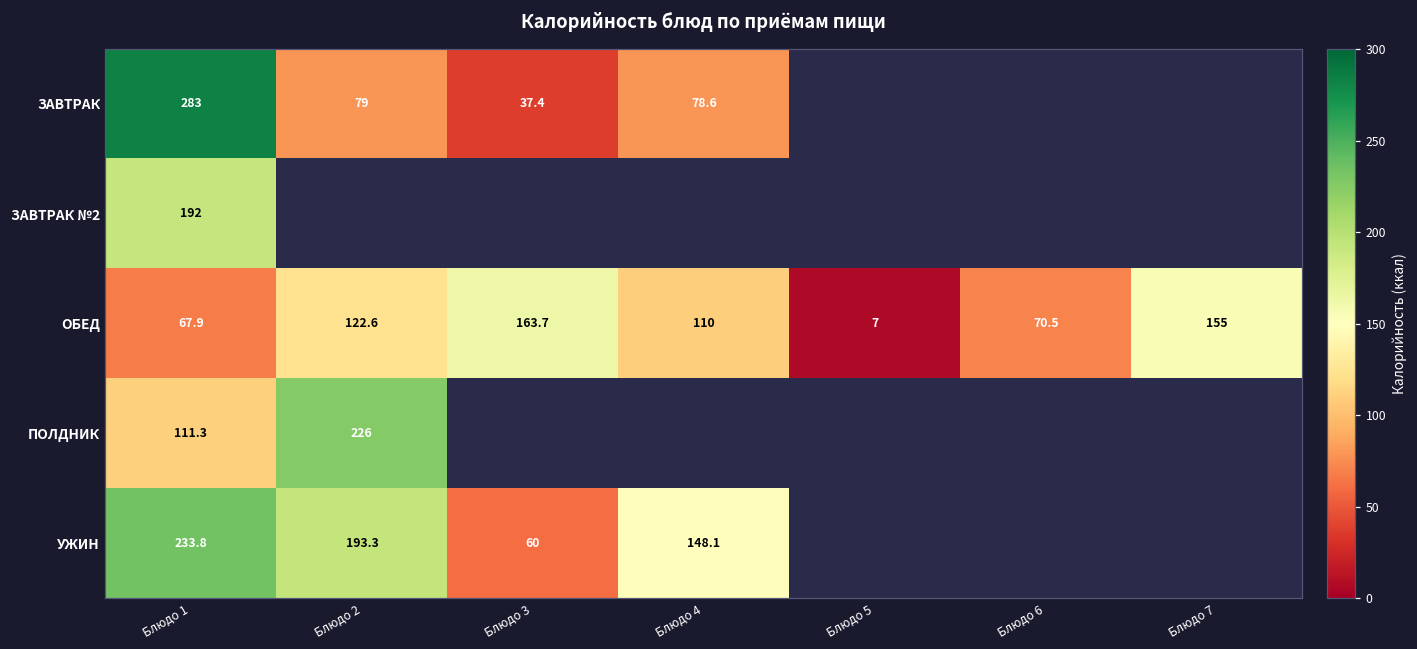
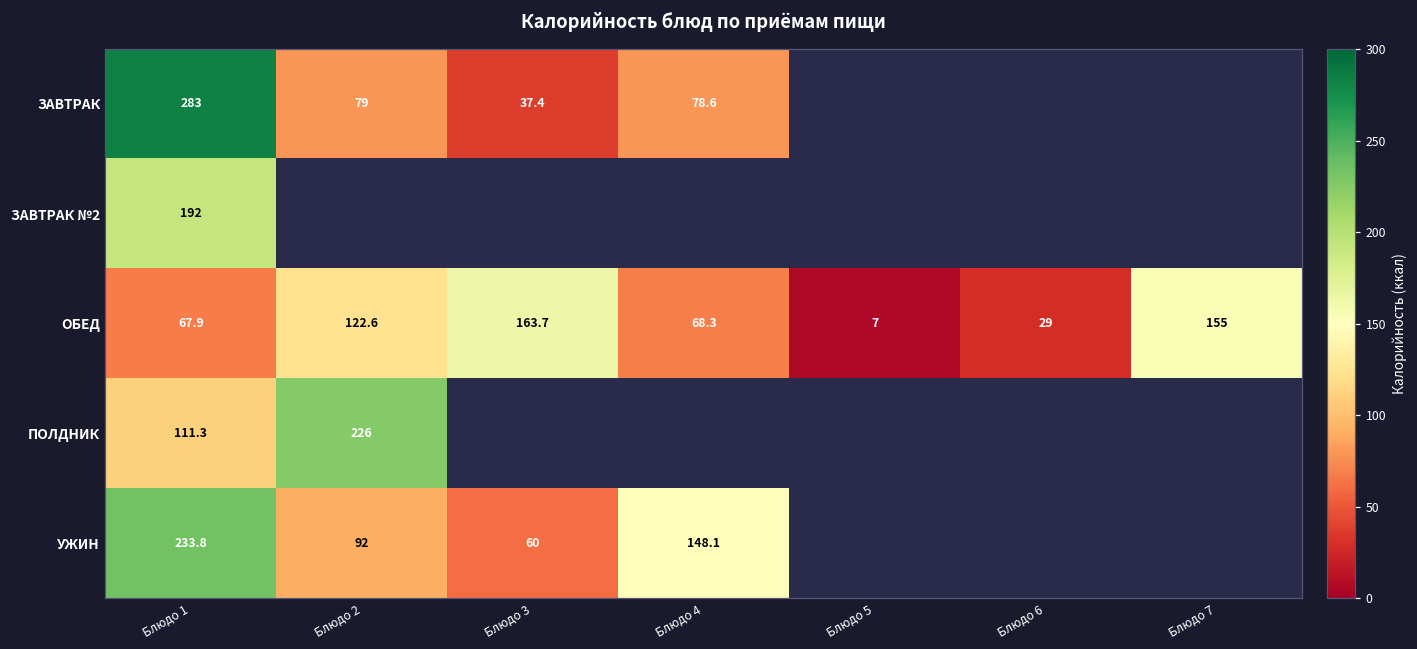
  {
    "ЗАВТРАК": {
      "Блюдо 1": 283,
      "Блюдо 2": 79,
      "Блюдо 3": 37.4,
      "Блюдо 4": 78.6
    },
    "ЗАВТРАК №2": {
      "Блюдо 1": 192
    },
    "ОБЕД": {
      "Блюдо 1": 67.9,
      "Блюдо 2": 122.6,
      "Блюдо 3": 163.7,
-     "Блюдо 4": 110,
+     "Блюдо 4": 68.3,
      "Блюдо 5": 7,
-     "Блюдо 6": 70.5,
+     "Блюдо 6": 29,
      "Блюдо 7": 155
    },
    "ПОЛДНИК": {
      "Блюдо 1": 111.3,
      "Блюдо 2": 226
    },
    "УЖИН": {
      "Блюдо 1": 233.8,
-     "Блюдо 2": 193.3,
+     "Блюдо 2": 92,
      "Блюдо 3": 60,
      "Блюдо 4": 148.1
    }
  }
